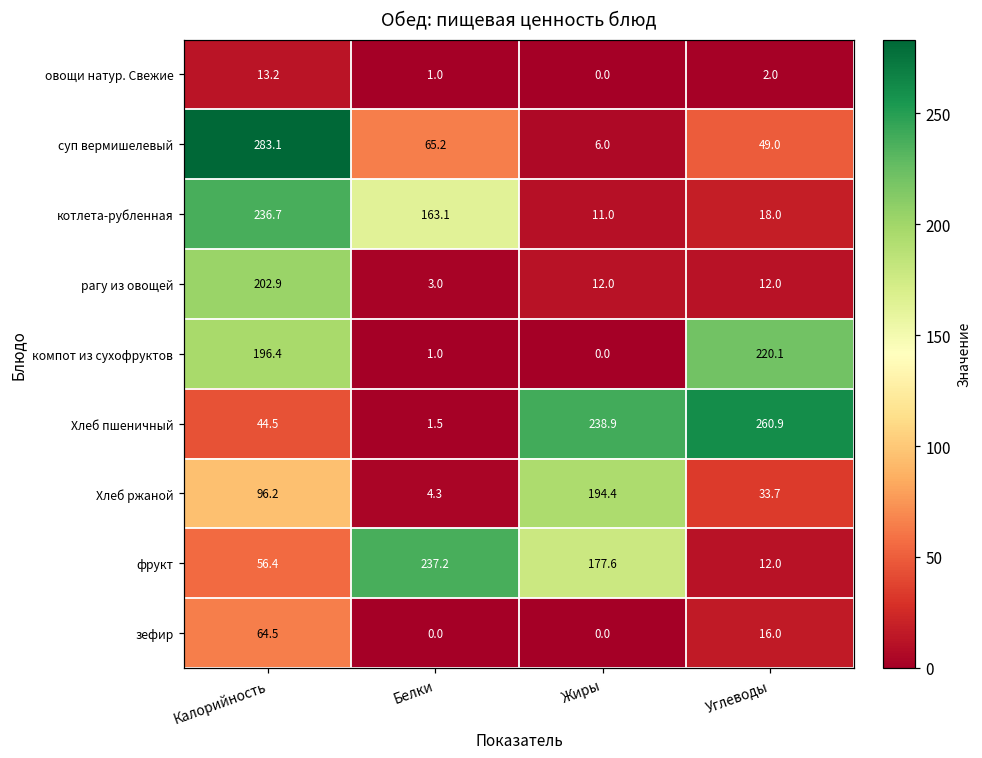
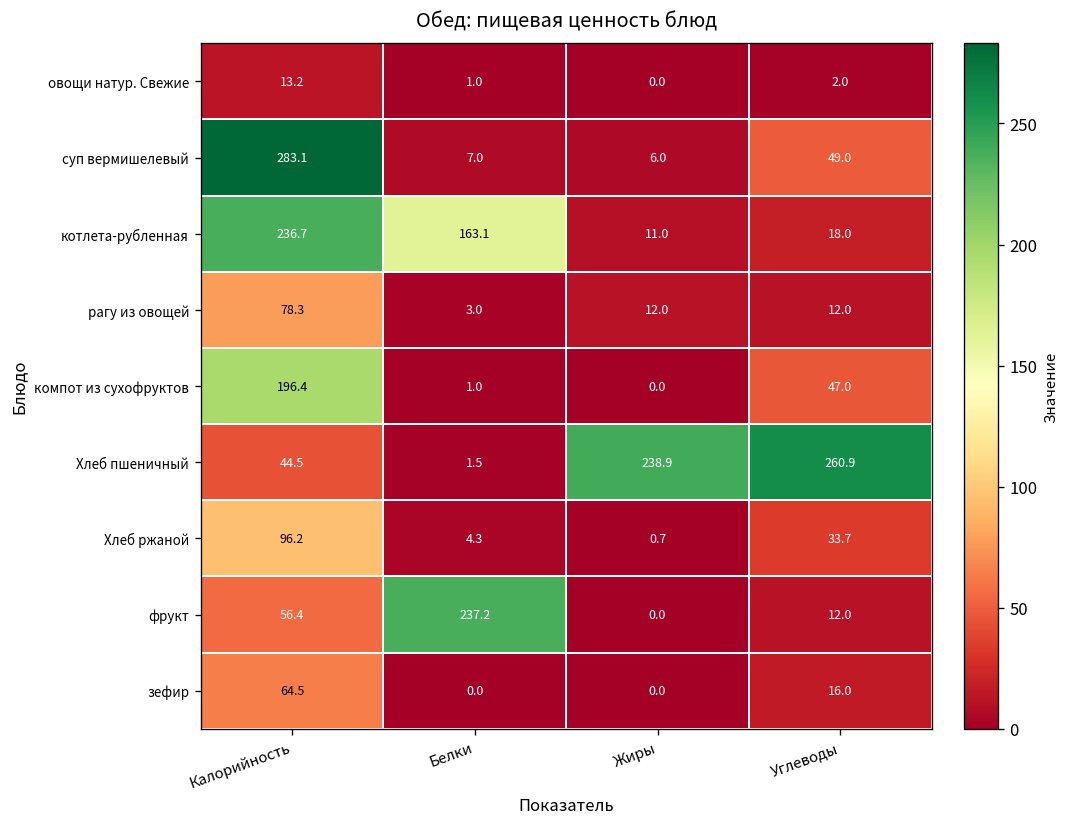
  {
    "овощи натур. Свежие": {
      "Калорийность": 13.2,
      "Белки": 1.0,
      "Жиры": 0.0,
      "Углеводы": 2.0
    },
    "суп вермишелевый": {
      "Калорийность": 283.1,
-     "Белки": 65.2,
+     "Белки": 7.0,
      "Жиры": 6.0,
      "Углеводы": 49.0
    },
    "котлета-рубленная": {
      "Калорийность": 236.7,
      "Белки": 163.1,
      "Жиры": 11.0,
      "Углеводы": 18.0
    },
    "рагу из овощей": {
-     "Калорийность": 202.9,
+     "Калорийность": 78.3,
      "Белки": 3.0,
      "Жиры": 12.0,
      "Углеводы": 12.0
    },
    "компот из сухофруктов": {
      "Калорийность": 196.4,
      "Белки": 1.0,
      "Жиры": 0.0,
-     "Углеводы": 220.1
+     "Углеводы": 47.0
    },
    "Хлеб пшеничный": {
      "Калорийность": 44.5,
      "Белки": 1.5,
      "Жиры": 238.9,
      "Углеводы": 260.9
    },
    "Хлеб ржаной": {
      "Калорийность": 96.2,
      "Белки": 4.3,
-     "Жиры": 194.4,
+     "Жиры": 0.7,
      "Углеводы": 33.7
    },
    "фрукт": {
      "Калорийность": 56.4,
      "Белки": 237.2,
-     "Жиры": 177.6,
+     "Жиры": 0.0,
      "Углеводы": 12.0
    },
    "зефир": {
      "Калорийность": 64.5,
      "Белки": 0.0,
      "Жиры": 0.0,
      "Углеводы": 16.0
    }
  }
